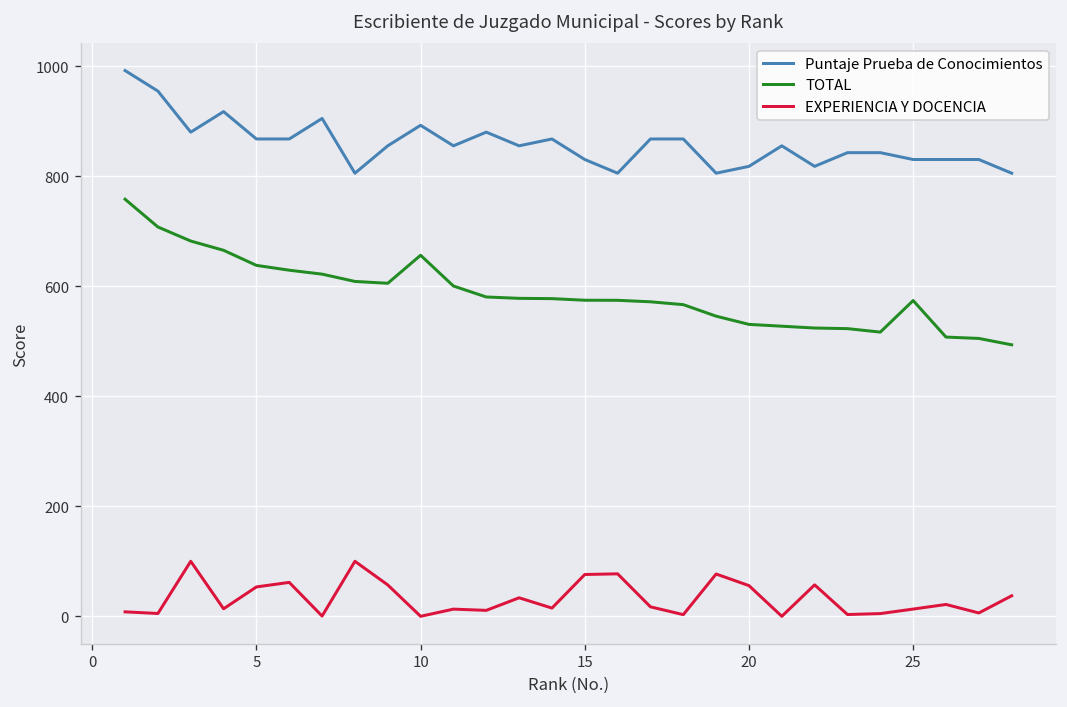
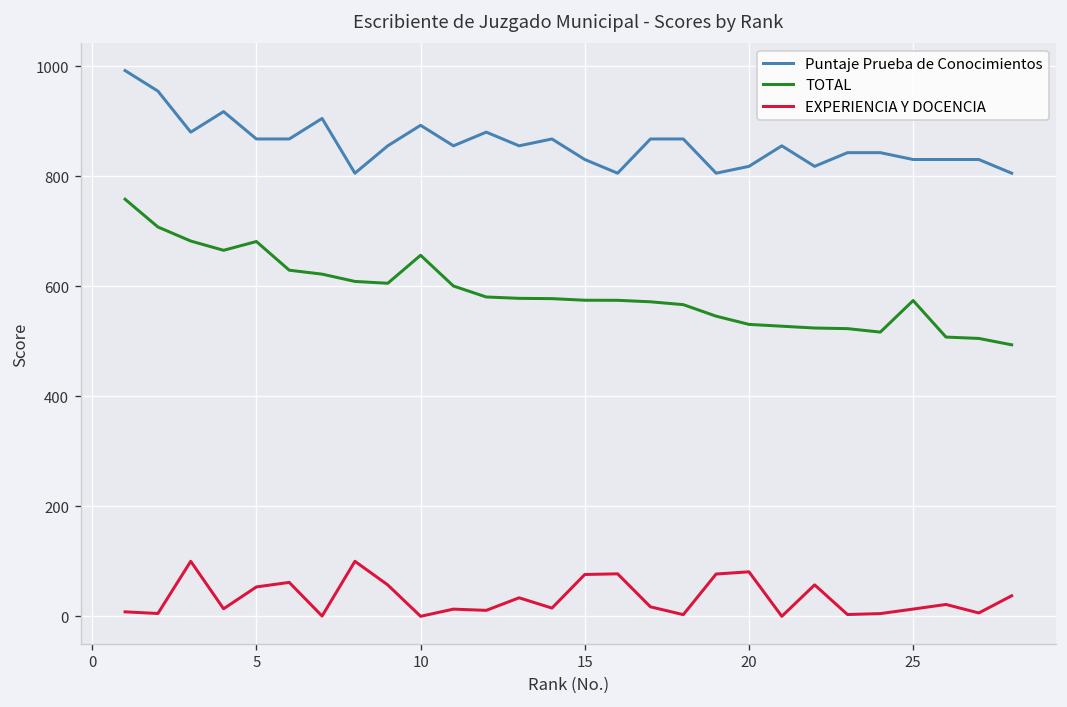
  {
    "Puntaje Prueba de Conocimientos": {
      "5": 870,
      "10": 890,
      "15": 830,
      "20": 820,
      "25": 830
    },
    "TOTAL": {
-     "5": 640,
+     "5": 680,
      "10": 660,
      "15": 570,
      "20": 530,
      "25": 570
    },
    "EXPERIENCIA Y DOCENCIA": {
      "5": 50,
      "10": 0,
      "15": 80,
-     "20": 60,
+     "20": 80,
      "25": 10
    }
  }
